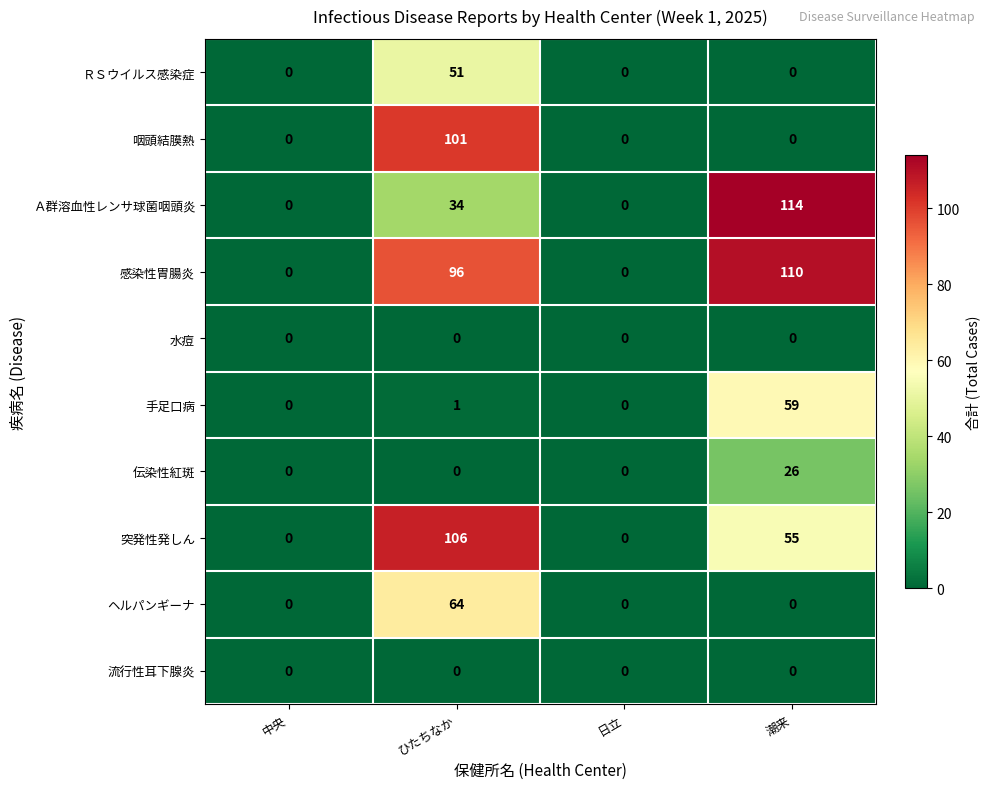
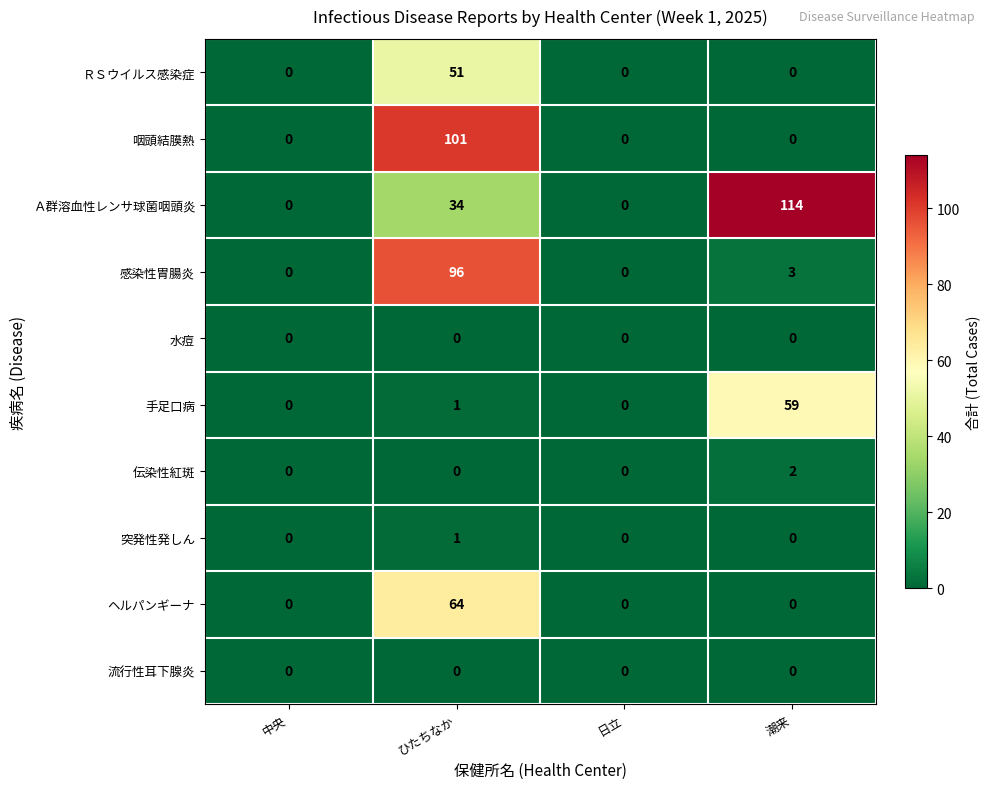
  {
    "ＲＳウイルス感染症": {
      "中央": 0,
      "ひたちなか": 51,
      "日立": 0,
      "潮来": 0
    },
    "咽頭結膜熱": {
      "中央": 0,
      "ひたちなか": 101,
      "日立": 0,
      "潮来": 0
    },
    "Ａ群溶血性レンサ球菌咽頭炎": {
      "中央": 0,
      "ひたちなか": 34,
      "日立": 0,
      "潮来": 114
    },
    "感染性胃腸炎": {
      "中央": 0,
      "ひたちなか": 96,
      "日立": 0,
-     "潮来": 110
+     "潮来": 3
    },
    "水痘": {
      "中央": 0,
      "ひたちなか": 0,
      "日立": 0,
      "潮来": 0
    },
    "手足口病": {
      "中央": 0,
      "ひたちなか": 1,
      "日立": 0,
      "潮来": 59
    },
    "伝染性紅斑": {
      "中央": 0,
      "ひたちなか": 0,
      "日立": 0,
-     "潮来": 26
+     "潮来": 2
    },
    "突発性発しん": {
      "中央": 0,
-     "ひたちなか": 106,
+     "ひたちなか": 1,
      "日立": 0,
-     "潮来": 55
+     "潮来": 0
    },
    "ヘルパンギーナ": {
      "中央": 0,
      "ひたちなか": 64,
      "日立": 0,
      "潮来": 0
    },
    "流行性耳下腺炎": {
      "中央": 0,
      "ひたちなか": 0,
      "日立": 0,
      "潮来": 0
    }
  }
